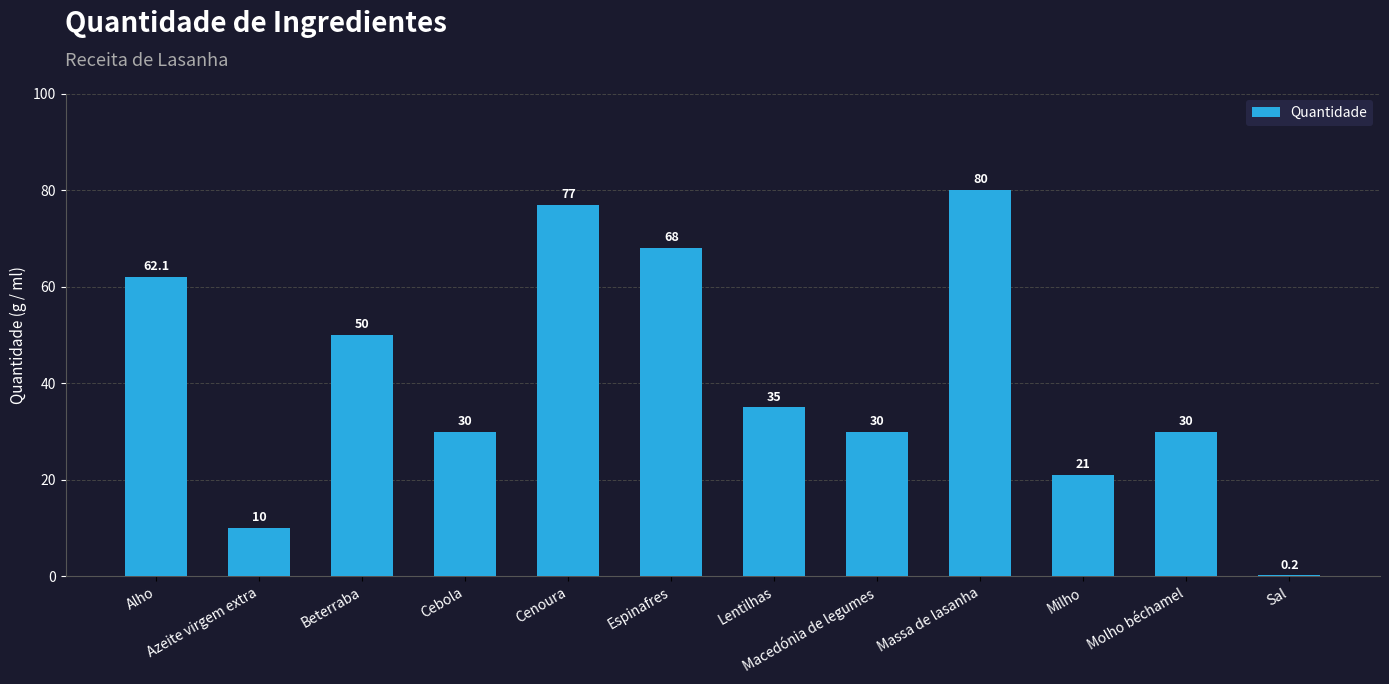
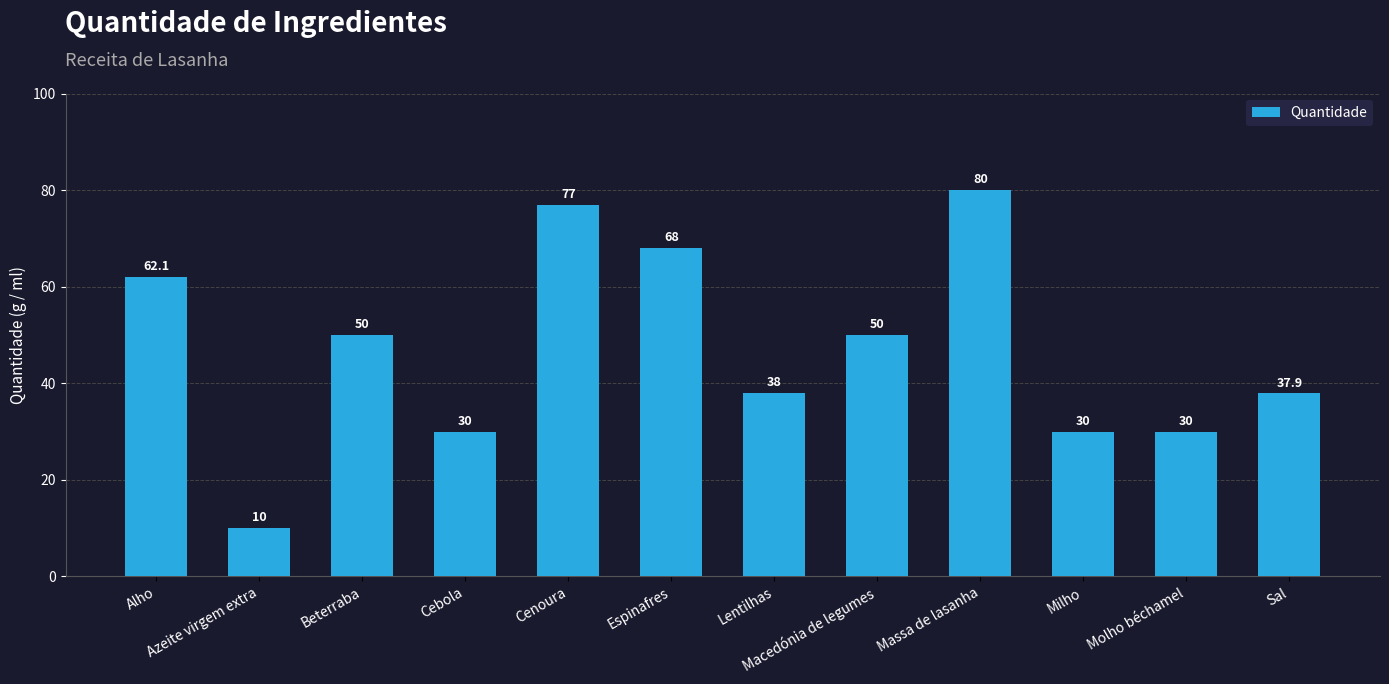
  {
    "Alho": 62.1,
    "Azeite virgem extra": 10,
    "Beterraba": 50,
    "Cebola": 30,
    "Cenoura": 77,
    "Espinafres": 68,
-   "Lentilhas": 35,
-   "Macedónia de legumes": 30,
+   "Lentilhas": 38,
+   "Macedónia de legumes": 50,
    "Massa de lasanha": 80,
-   "Milho": 21,
+   "Milho": 30,
    "Molho béchamel": 30,
-   "Sal": 0.2
+   "Sal": 37.9
  }
